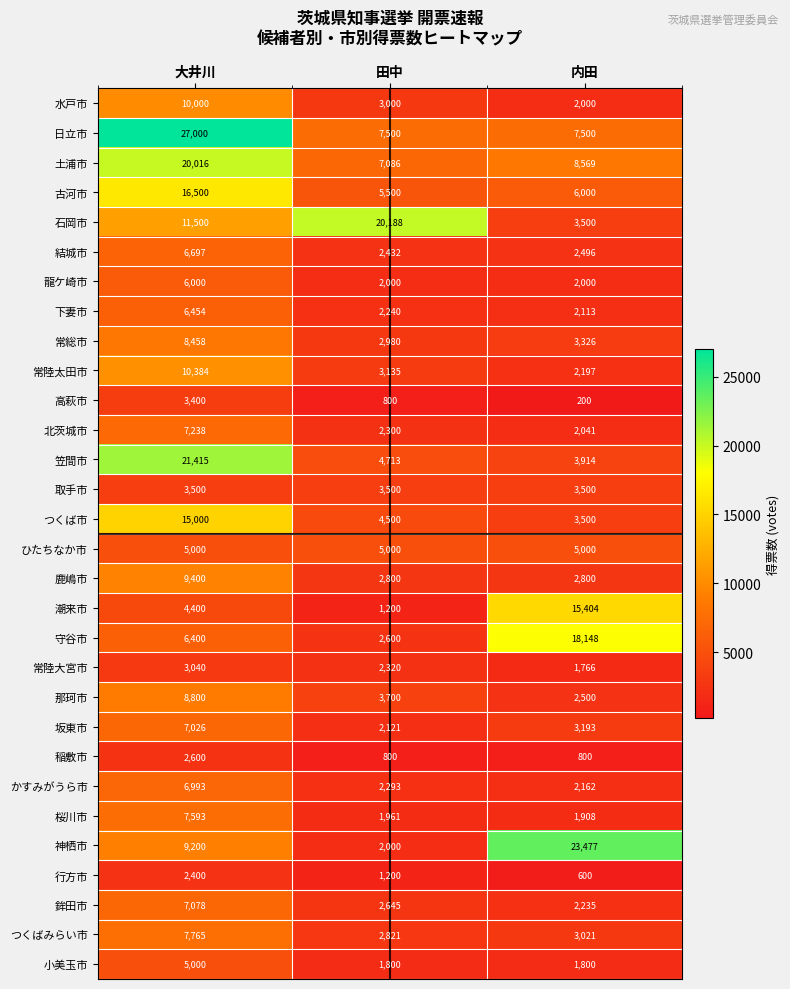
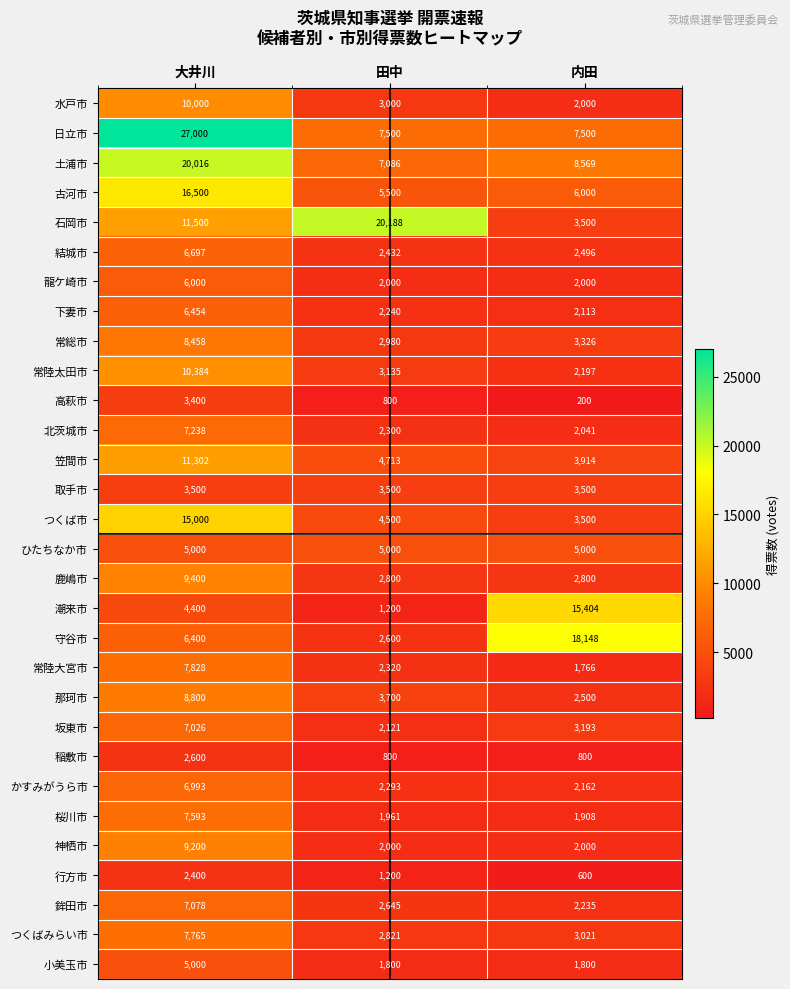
  {
    "水戸市": {
      "大井川": "10,000",
      "田中": "3,000",
      "内田": "2,000"
    },
    "日立市": {
      "大井川": "27,000",
      "田中": "7,500",
      "内田": "7,500"
    },
    "土浦市": {
      "大井川": "20,016",
      "田中": "7,086",
      "内田": "8,569"
    },
    "古河市": {
      "大井川": "16,500",
      "田中": "5,500",
      "内田": "6,000"
    },
    "石岡市": {
      "大井川": "11,500",
      "田中": "20,188",
      "内田": "3,500"
    },
    "結城市": {
      "大井川": "6,697",
      "田中": "2,432",
      "内田": "2,496"
    },
    "龍ケ崎市": {
      "大井川": "6,000",
      "田中": "2,000",
      "内田": "2,000"
    },
    "下妻市": {
      "大井川": "6,454",
      "田中": "2,240",
      "内田": "2,113"
    },
    "常総市": {
      "大井川": "8,458",
      "田中": "2,980",
      "内田": "3,326"
    },
    "常陸太田市": {
      "大井川": "10,384",
      "田中": "3,135",
      "内田": "2,197"
    },
    "高萩市": {
      "大井川": "3,400",
      "田中": "800",
      "内田": "200"
    },
    "北茨城市": {
      "大井川": "7,238",
      "田中": "2,300",
      "内田": "2,041"
    },
    "笠間市": {
-     "大井川": "21,415",
+     "大井川": "11,302",
      "田中": "4,713",
      "内田": "3,914"
    },
    "取手市": {
      "大井川": "3,500",
      "田中": "3,500",
      "内田": "3,500"
    },
    "つくば市": {
      "大井川": "15,000",
      "田中": "4,500",
      "内田": "3,500"
    },
    "ひたちなか市": {
      "大井川": "5,000",
      "田中": "5,000",
      "内田": "5,000"
    },
    "鹿嶋市": {
      "大井川": "9,400",
      "田中": "2,800",
      "内田": "2,800"
    },
    "潮来市": {
      "大井川": "4,400",
      "田中": "1,200",
      "内田": "15,404"
    },
    "守谷市": {
      "大井川": "6,400",
      "田中": "2,600",
      "内田": "18,148"
    },
    "常陸大宮市": {
-     "大井川": "3,040",
+     "大井川": "7,828",
      "田中": "2,320",
      "内田": "1,766"
    },
    "那珂市": {
      "大井川": "8,800",
      "田中": "3,700",
      "内田": "2,500"
    },
    "坂東市": {
      "大井川": "7,026",
      "田中": "2,121",
      "内田": "3,193"
    },
    "稲敷市": {
      "大井川": "2,600",
      "田中": "800",
      "内田": "800"
    },
    "かすみがうら市": {
      "大井川": "6,993",
      "田中": "2,293",
      "内田": "2,162"
    },
    "桜川市": {
      "大井川": "7,593",
      "田中": "1,961",
      "内田": "1,908"
    },
    "神栖市": {
      "大井川": "9,200",
      "田中": "2,000",
-     "内田": "23,477"
+     "内田": "2,000"
    },
    "行方市": {
      "大井川": "2,400",
      "田中": "1,200",
      "内田": "600"
    },
    "鉾田市": {
      "大井川": "7,078",
      "田中": "2,645",
      "内田": "2,235"
    },
    "つくばみらい市": {
      "大井川": "7,765",
      "田中": "2,821",
      "内田": "3,021"
    },
    "小美玉市": {
      "大井川": "5,000",
      "田中": "1,800",
      "内田": "1,800"
    }
  }
